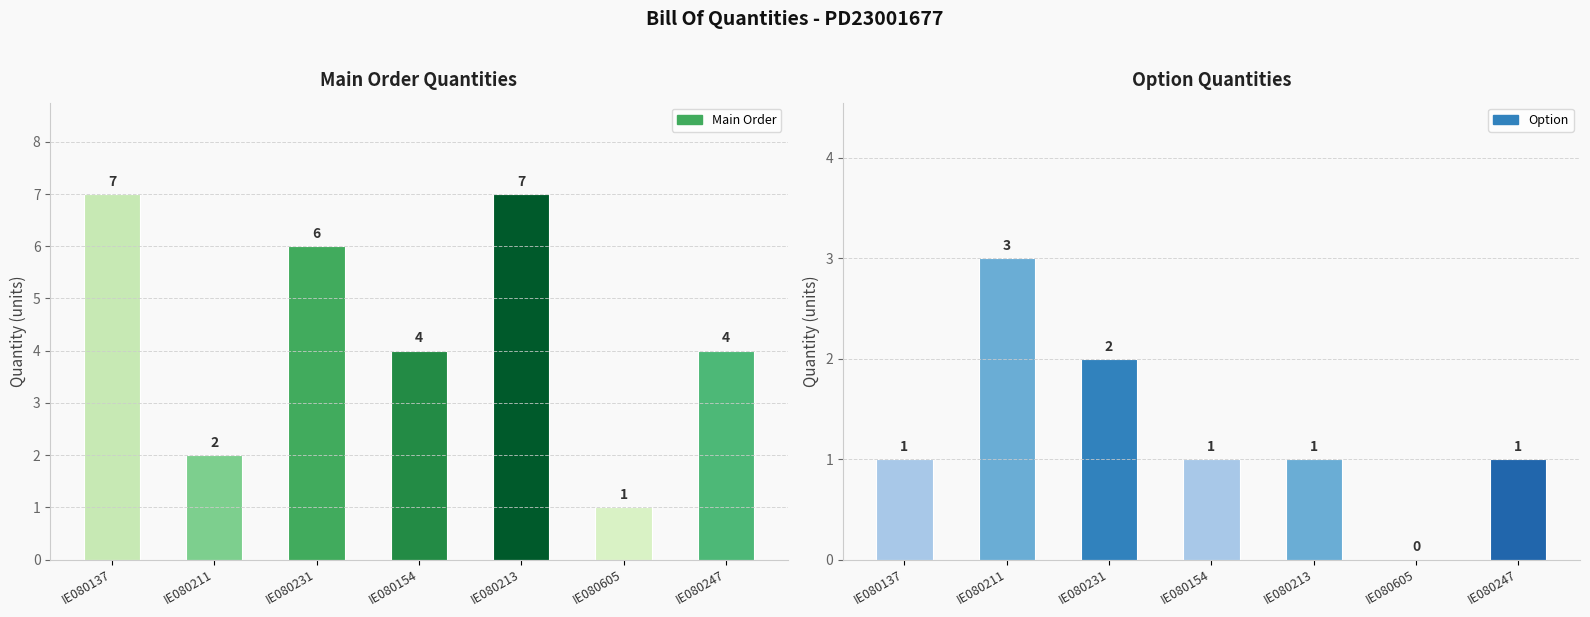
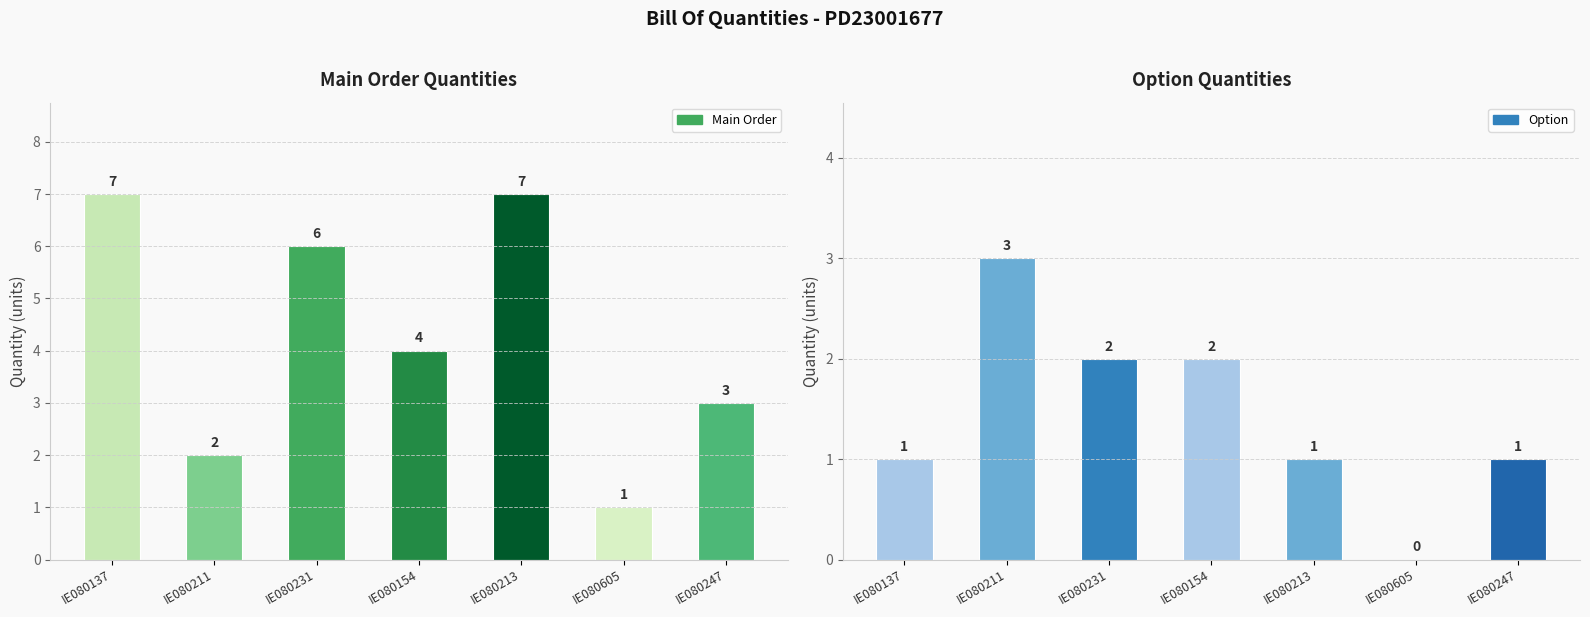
  {
    "Main Order Quantities": {
      "IE080137": 7,
      "IE080211": 2,
      "IE080231": 6,
      "IE080154": 4,
      "IE080213": 7,
      "IE080605": 1,
-     "IE080247": 4
+     "IE080247": 3
    },
    "Option Quantities": {
      "IE080137": 1,
      "IE080211": 3,
      "IE080231": 2,
-     "IE080154": 1,
+     "IE080154": 2,
      "IE080213": 1,
      "IE080605": 0,
      "IE080247": 1
    }
  }
